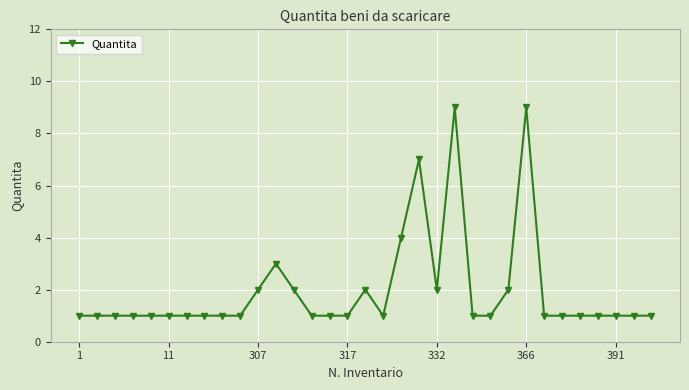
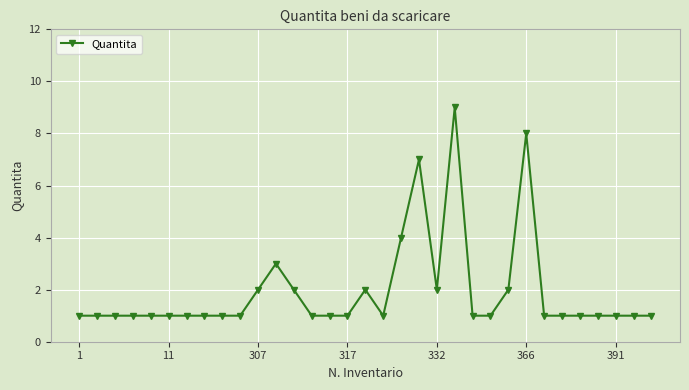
  {
    "1": 1,
    "11": 1,
    "307": 2,
    "317": 1,
    "332": 2,
-   "366": 9,
+   "366": 8,
    "391": 1
  }
